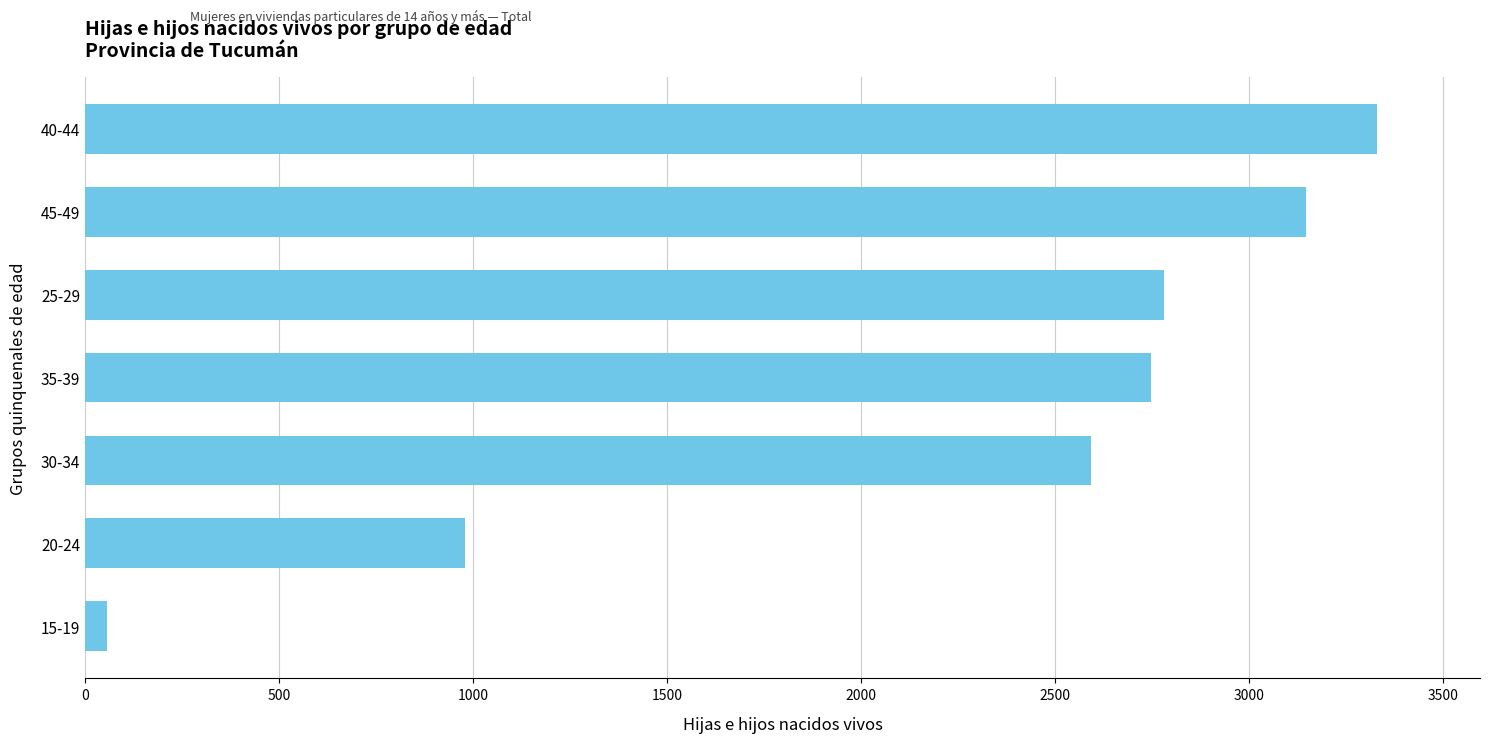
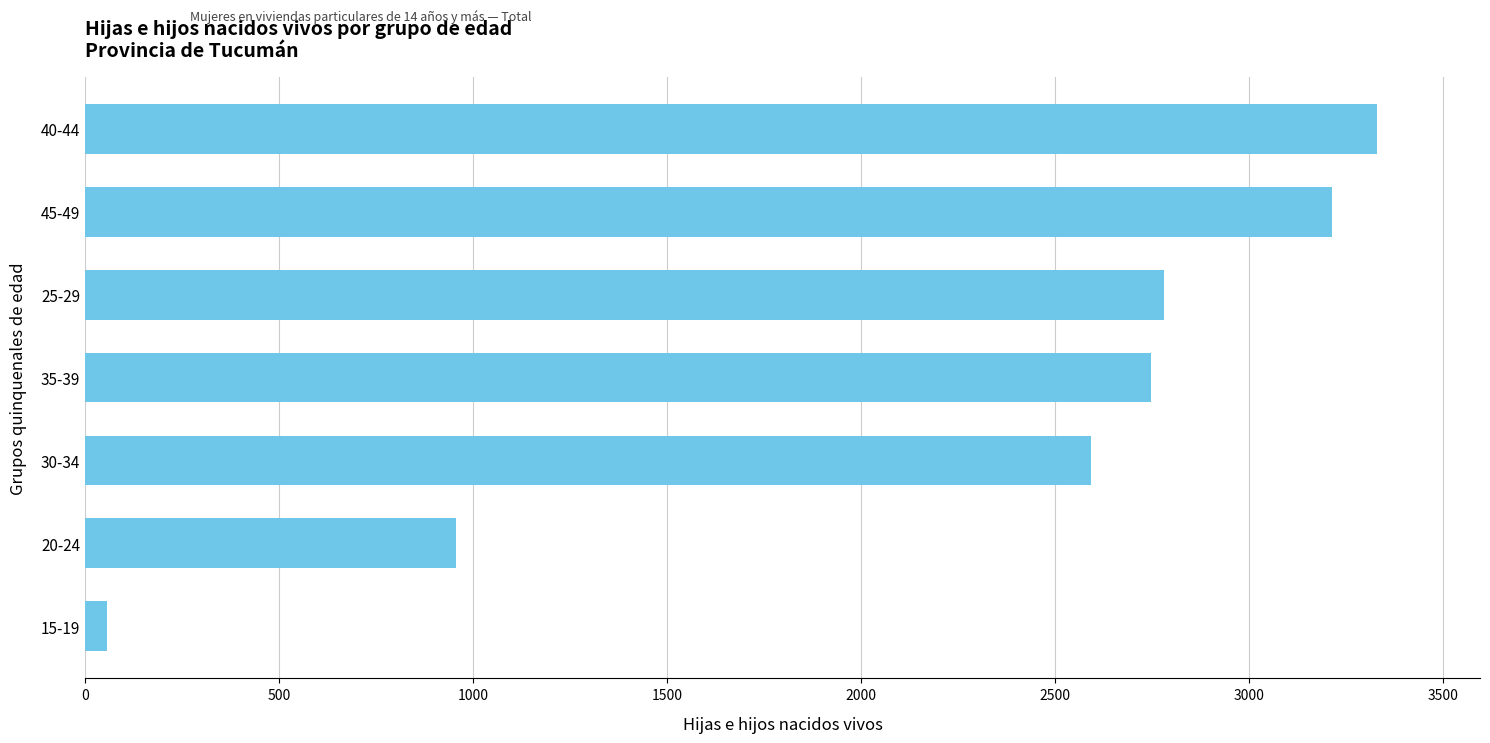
  {
    "40-44": 3330,
-   "45-49": 3150,
+   "45-49": 3210,
    "25-29": 2780,
    "35-39": 2750,
    "30-34": 2590,
-   "20-24": 980,
+   "20-24": 960,
    "15-19": 60
  }
